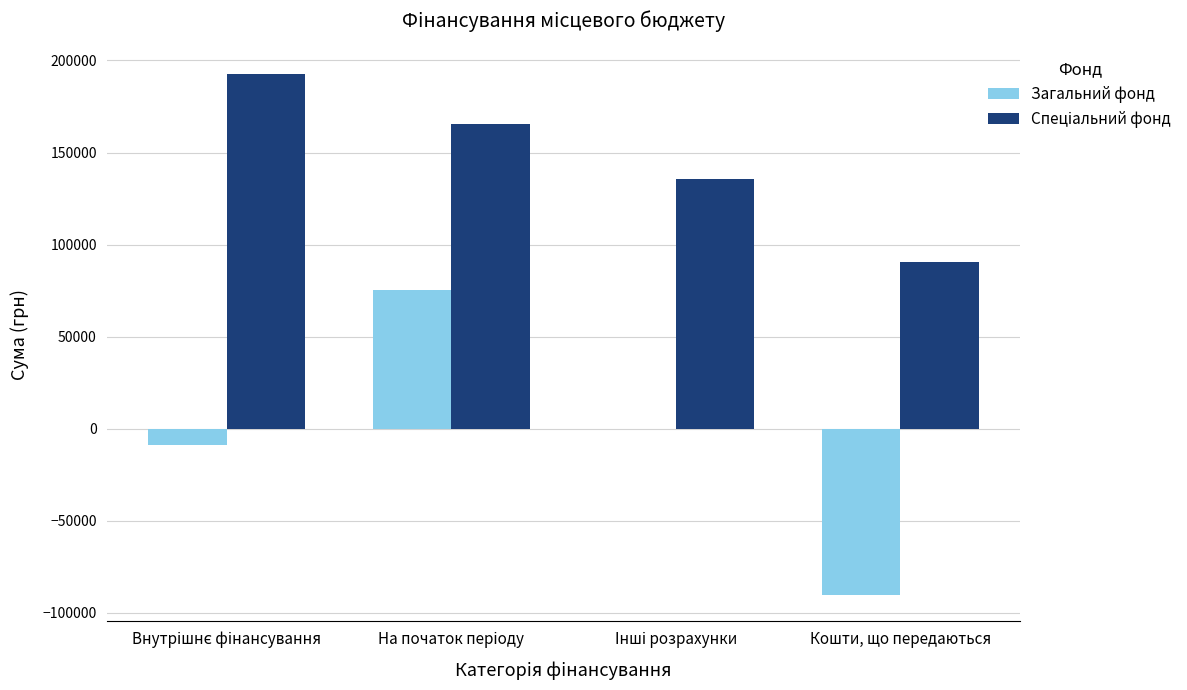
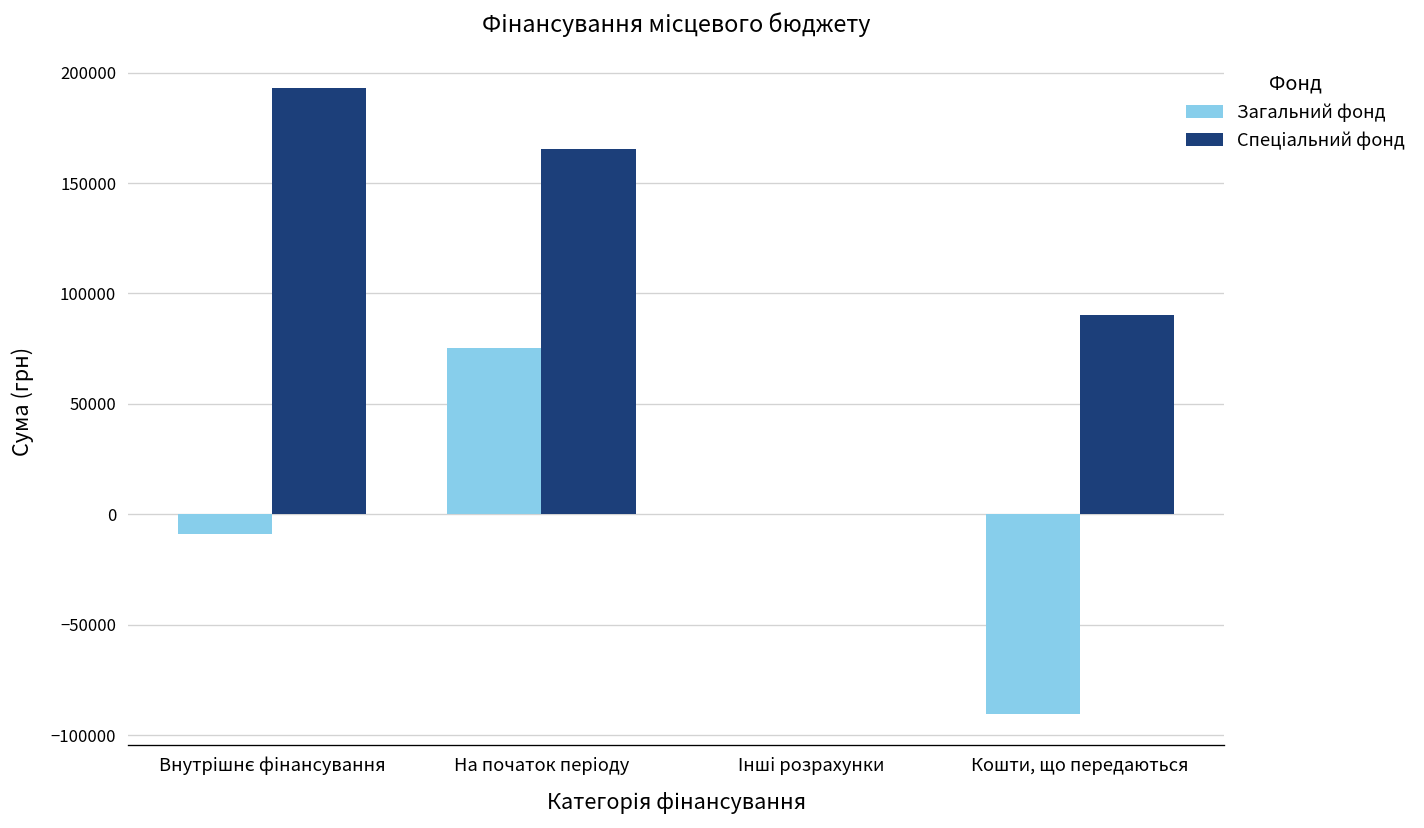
  {
    "Загальний фонд": {
      "Внутрішнє фінансування": -9000,
      "На початок періоду": 75000,
      "Інші розрахунки": 0,
      "Кошти, що передаються": -90000
    },
    "Спеціальний фонд": {
      "Внутрішнє фінансування": 193000,
      "На початок періоду": 165000,
-     "Інші розрахунки": 135000,
+     "Інші розрахунки": 0,
      "Кошти, що передаються": 90000
    }
  }
